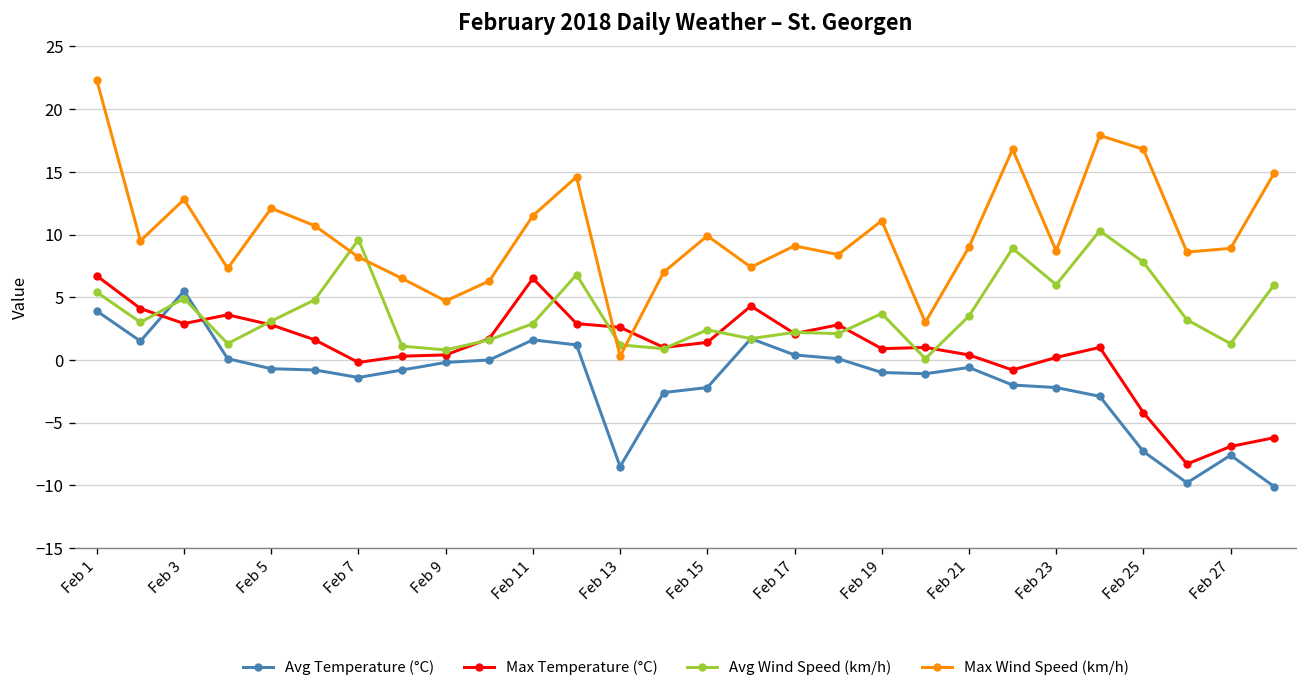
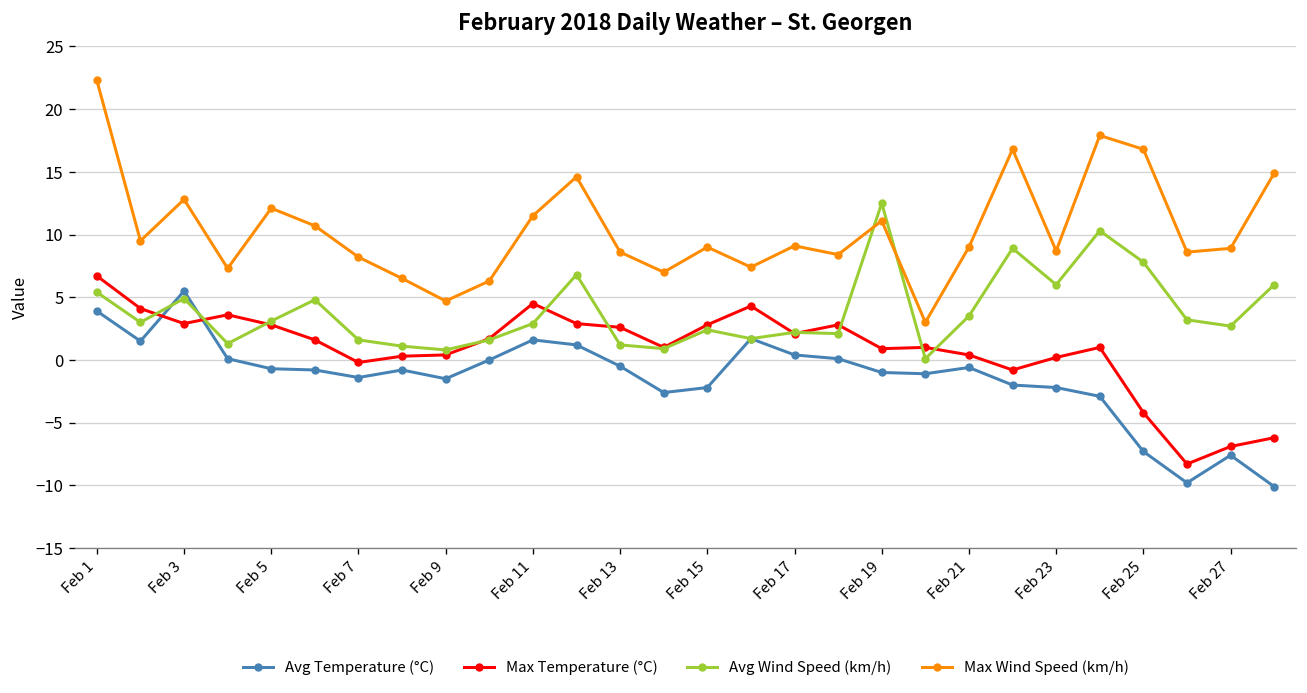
  {
    "Avg Temperature (°C)": {
      "Feb 1": 3.9,
      "Feb 3": 5.5,
      "Feb 5": -0.7,
      "Feb 7": -1.4,
-     "Feb 9": -0.2,
+     "Feb 9": -1.5,
      "Feb 11": 1.6,
-     "Feb 13": -8.5,
+     "Feb 13": -0.5,
      "Feb 15": -2.2,
      "Feb 17": 0.4,
      "Feb 19": -1.0,
      "Feb 21": -0.6,
      "Feb 23": -2.2,
      "Feb 25": -7.3,
      "Feb 27": -7.6
    },
    "Max Temperature (°C)": {
      "Feb 1": 6.7,
      "Feb 3": 2.9,
      "Feb 5": 2.8,
      "Feb 7": -0.2,
      "Feb 9": 0.4,
-     "Feb 11": 6.5,
+     "Feb 11": 4.5,
      "Feb 13": 2.6,
-     "Feb 15": 1.4,
+     "Feb 15": 2.8,
      "Feb 19": 0.9,
      "Feb 21": 0.4,
      "Feb 23": 0.2,
      "Feb 25": -4.2,
      "Feb 27": -6.9
    },
    "Avg Wind Speed (km/h)": {
      "Feb 1": 5.4,
      "Feb 3": 4.9,
      "Feb 5": 3.1,
-     "Feb 7": 9.6,
+     "Feb 7": 1.6,
      "Feb 9": 0.8,
      "Feb 11": 2.9,
      "Feb 13": 1.2,
      "Feb 15": 2.4,
-     "Feb 19": 3.7,
+     "Feb 19": 12.5,
      "Feb 21": 3.5,
      "Feb 23": 6.0,
      "Feb 25": 7.8,
-     "Feb 27": 1.3
+     "Feb 27": 2.7
    },
    "Max Wind Speed (km/h)": {
      "Feb 1": 22.3,
      "Feb 3": 12.8,
      "Feb 5": 12.1,
      "Feb 7": 8.2,
      "Feb 9": 4.7,
      "Feb 11": 11.5,
-     "Feb 13": 0.3,
-     "Feb 15": 9.9,
+     "Feb 13": 8.6,
+     "Feb 15": 9.0,
      "Feb 17": 9.1,
      "Feb 19": 11.1,
      "Feb 21": 9.0,
      "Feb 23": 8.7,
      "Feb 25": 16.8,
      "Feb 27": 8.9
    }
  }
